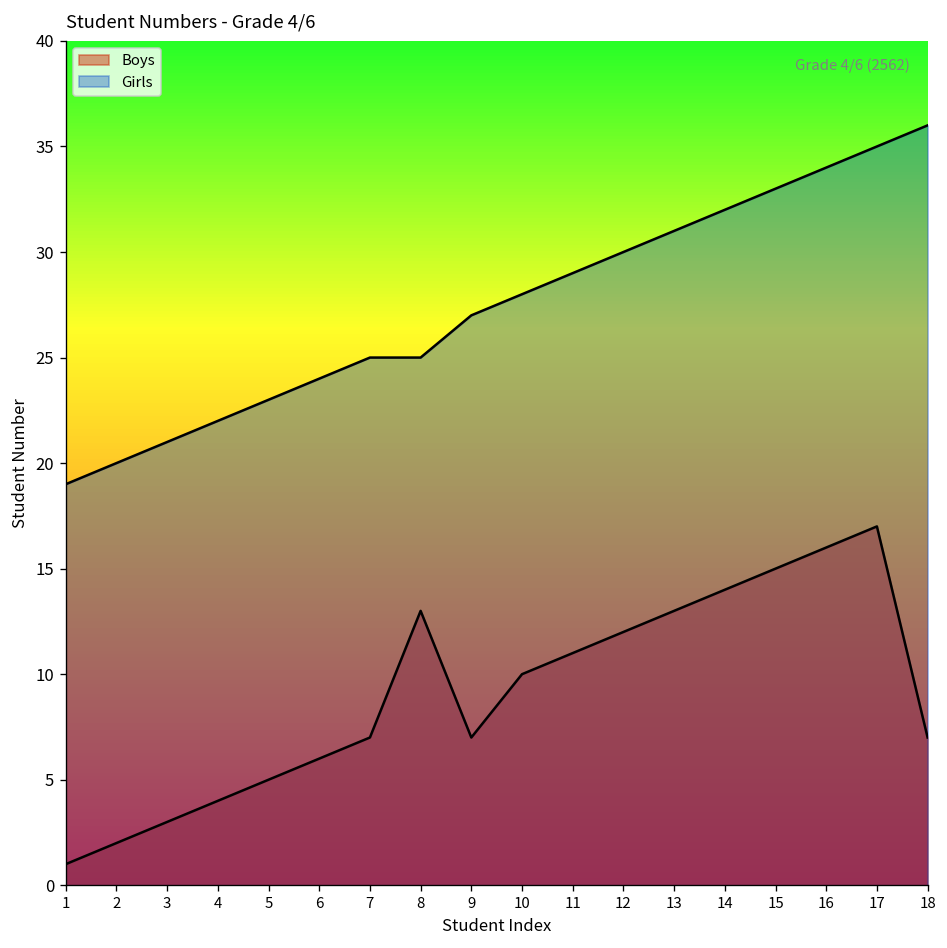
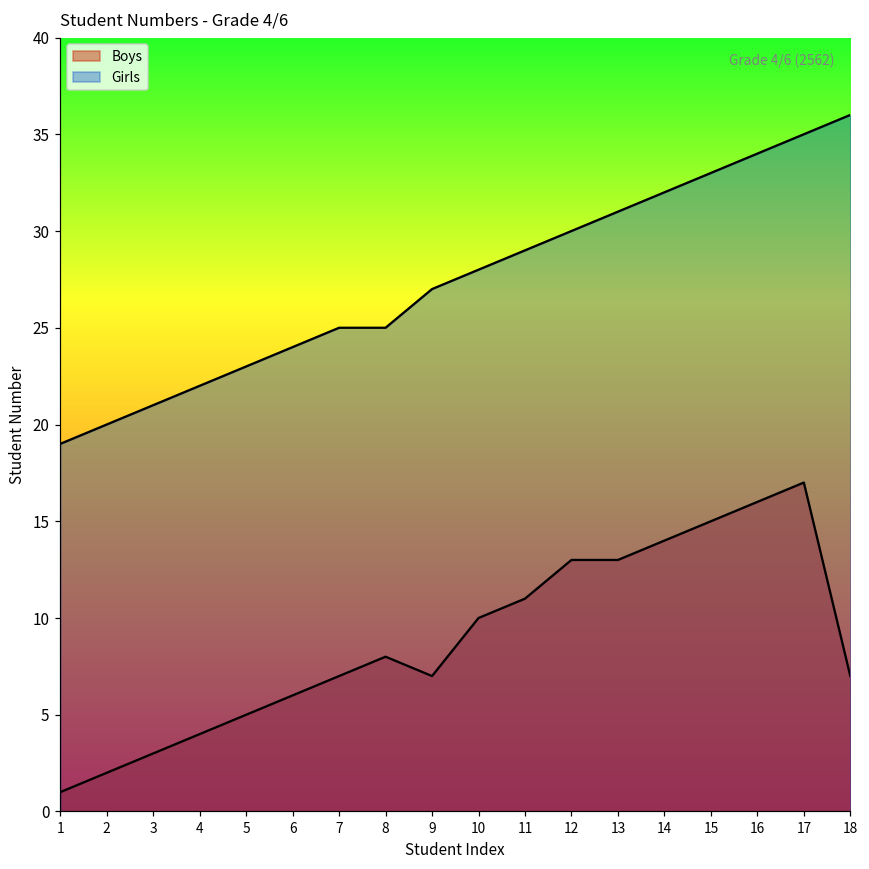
  {
    "Boys": {
      "1": 1,
      "2": 2,
      "3": 3,
      "4": 4,
      "5": 5,
      "6": 6,
      "7": 7,
-     "8": 13,
+     "8": 8,
      "9": 7,
      "10": 10,
      "11": 11,
-     "12": 12,
+     "12": 13,
      "13": 13,
      "14": 14,
      "15": 15,
      "16": 16,
      "17": 17,
      "18": 7
    },
    "Girls": {
      "1": 19,
      "2": 20,
      "3": 21,
      "4": 22,
      "5": 23,
      "6": 24,
      "7": 25,
      "8": 25,
      "9": 27,
      "10": 28,
      "11": 29,
      "12": 30,
      "13": 31,
      "14": 32,
      "15": 33,
      "16": 34,
      "17": 35,
      "18": 36
    }
  }
